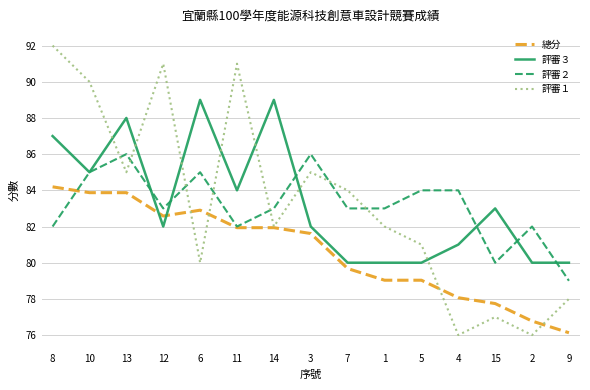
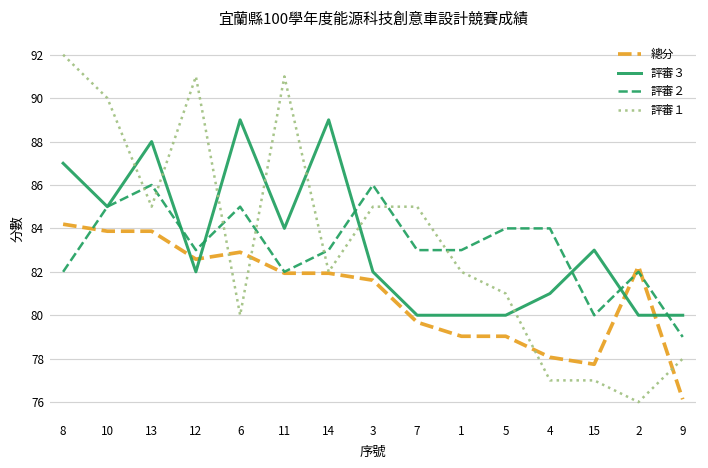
  {
    "總分": {
      "8": 84.2,
      "10": 83.9,
      "13": 83.9,
      "12": 82.6,
      "6": 82.9,
      "3": 81.6,
      "7": 79.7,
      "1": 79.0,
      "5": 79.0,
      "4": 78.1,
      "15": 77.7,
-     "2": 76.8,
+     "2": 82.3,
      "9": 76.1
    },
    "評審１": {
      "8": 92,
      "10": 90,
      "13": 85,
      "12": 91,
      "6": 80,
      "11": 91,
      "3": 85,
-     "7": 84,
+     "7": 85,
      "1": 82,
      "5": 81,
-     "4": 76,
+     "4": 77,
      "15": 77,
      "2": 76,
      "9": 78
    }
  }
